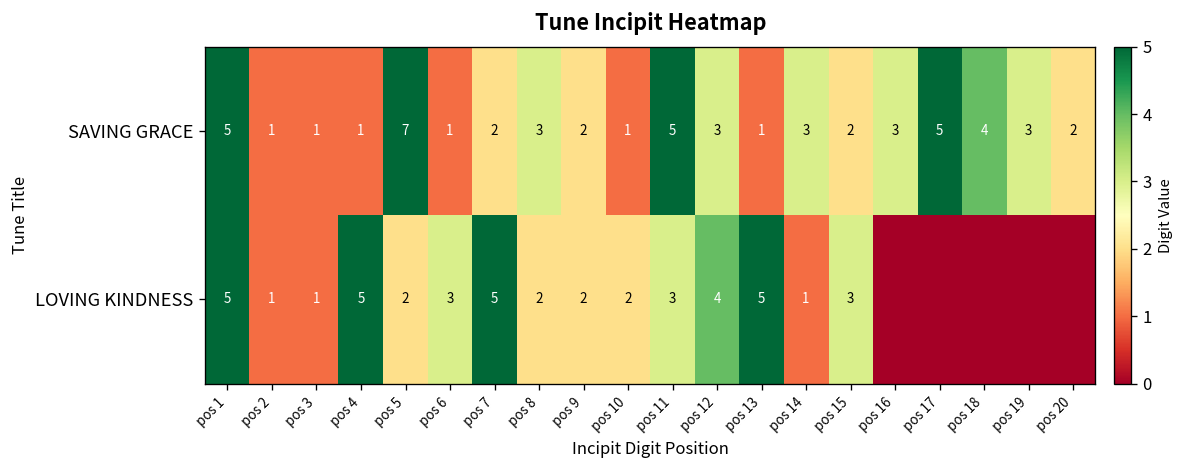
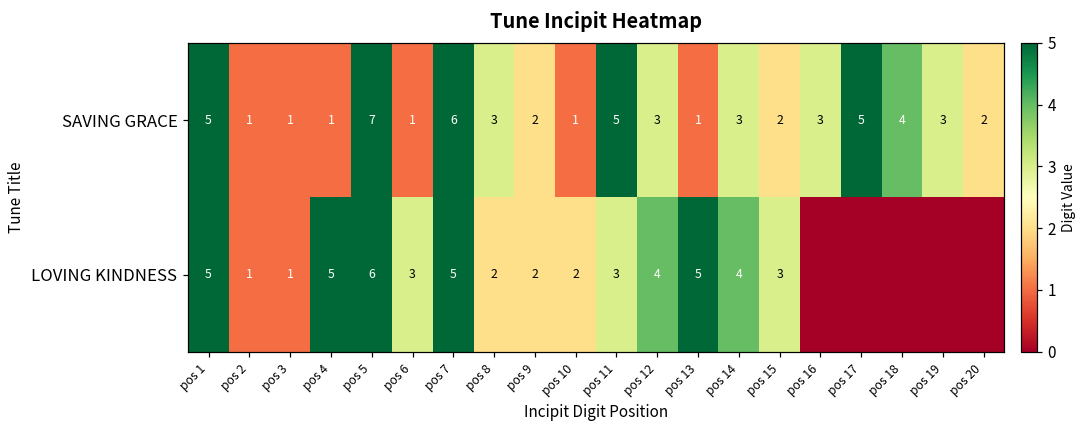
  {
    "SAVING GRACE": {
      "pos 1": 5,
      "pos 2": 1,
      "pos 3": 1,
      "pos 4": 1,
      "pos 5": 7,
      "pos 6": 1,
-     "pos 7": 2,
+     "pos 7": 6,
      "pos 8": 3,
      "pos 9": 2,
      "pos 10": 1,
      "pos 11": 5,
      "pos 12": 3,
      "pos 13": 1,
      "pos 14": 3,
      "pos 15": 2,
      "pos 16": 3,
      "pos 17": 5,
      "pos 18": 4,
      "pos 19": 3,
      "pos 20": 2
    },
    "LOVING KINDNESS": {
      "pos 1": 5,
      "pos 2": 1,
      "pos 3": 1,
      "pos 4": 5,
-     "pos 5": 2,
+     "pos 5": 6,
      "pos 6": 3,
      "pos 7": 5,
      "pos 8": 2,
      "pos 9": 2,
      "pos 10": 2,
      "pos 11": 3,
      "pos 12": 4,
      "pos 13": 5,
-     "pos 14": 1,
+     "pos 14": 4,
      "pos 15": 3
    }
  }
